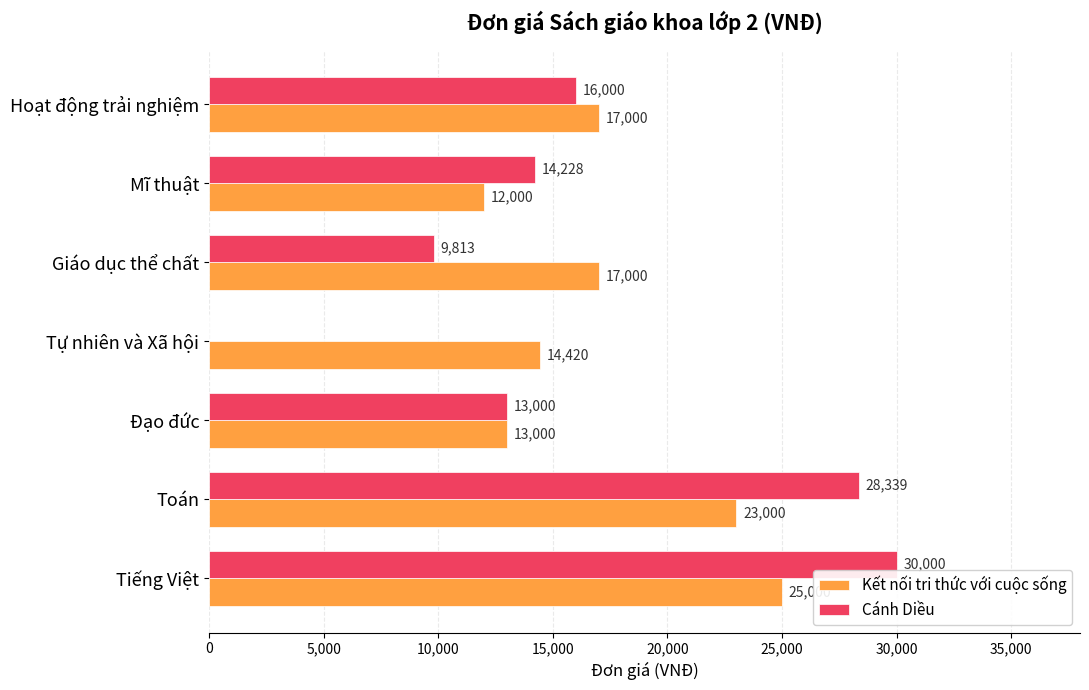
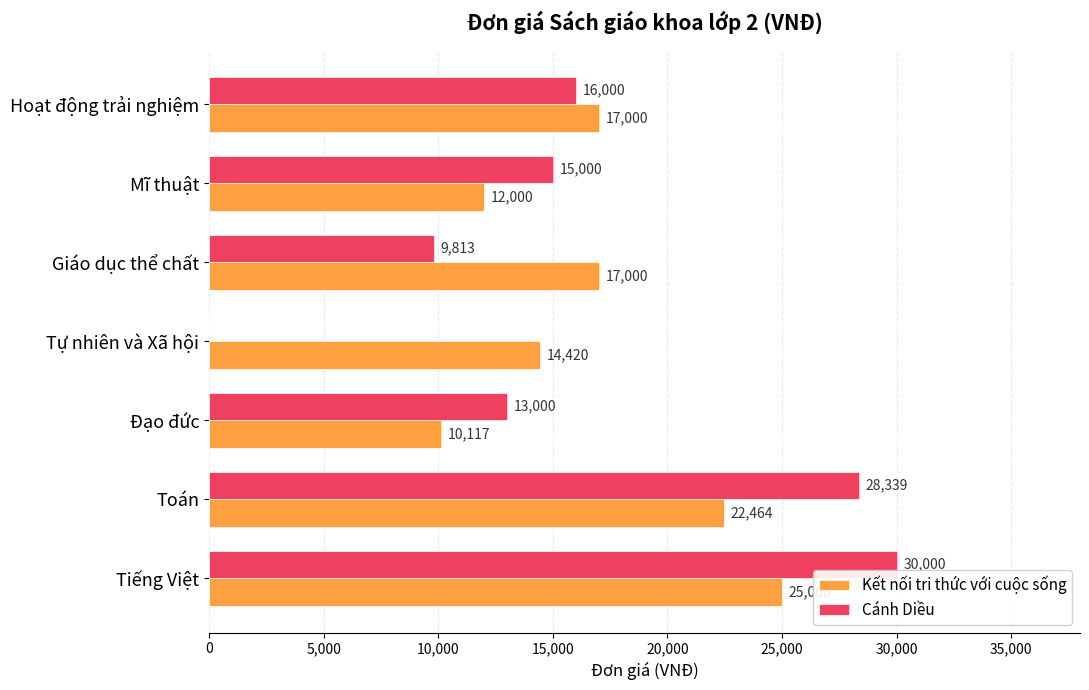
  {
    "Kết nối tri thức với cuộc sống": {
      "Hoạt động trải nghiệm": "17,000",
      "Mĩ thuật": "12,000",
      "Giáo dục thể chất": "17,000",
      "Tự nhiên và Xã hội": "14,420",
-     "Đạo đức": "13,000",
-     "Toán": "23,000"
+     "Đạo đức": "10,117",
+     "Toán": "22,464"
    },
    "Cánh Diều": {
      "Hoạt động trải nghiệm": "16,000",
-     "Mĩ thuật": "14,228",
+     "Mĩ thuật": "15,000",
      "Giáo dục thể chất": "9,813",
      "Đạo đức": "13,000",
      "Toán": "28,339"
    }
  }
